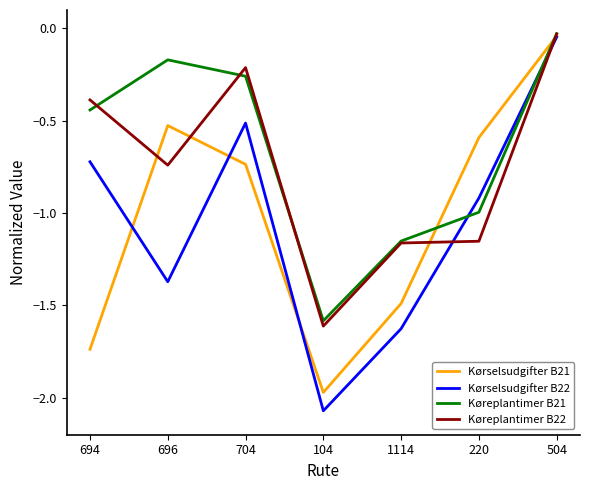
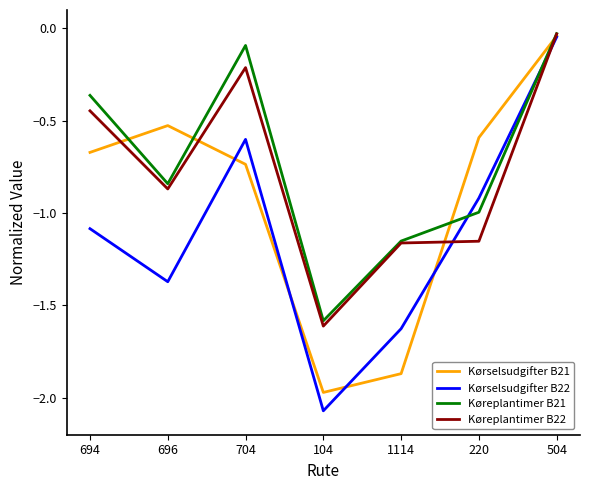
  {
    "Kørselsudgifter B21": {
-     "694": -1.74,
+     "694": -0.67,
      "696": -0.53,
      "704": -0.74,
      "104": -1.97,
-     "1114": -1.49,
+     "1114": -1.87,
      "220": -0.59
    },
    "Kørselsudgifter B22": {
-     "694": -0.72,
+     "694": -1.08,
      "696": -1.37,
-     "704": -0.51,
+     "704": -0.60,
      "104": -2.07,
      "1114": -1.63,
      "220": -0.92
    },
    "Køreplantimer B21": {
-     "694": -0.44,
-     "696": -0.17,
-     "704": -0.26,
+     "694": -0.36,
+     "696": -0.84,
+     "704": -0.09,
      "104": -1.58,
      "220": -1.00
    },
    "Køreplantimer B22": {
-     "694": -0.39,
-     "696": -0.74,
+     "694": -0.45,
+     "696": -0.87,
      "704": -0.21,
      "104": -1.61,
      "220": -1.15
    }
  }
